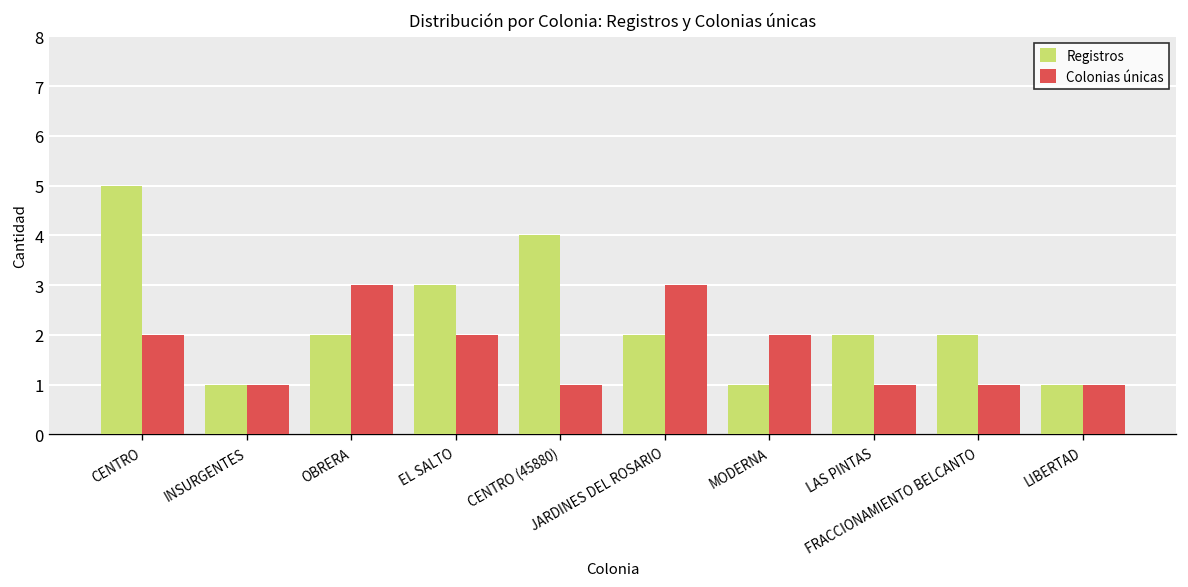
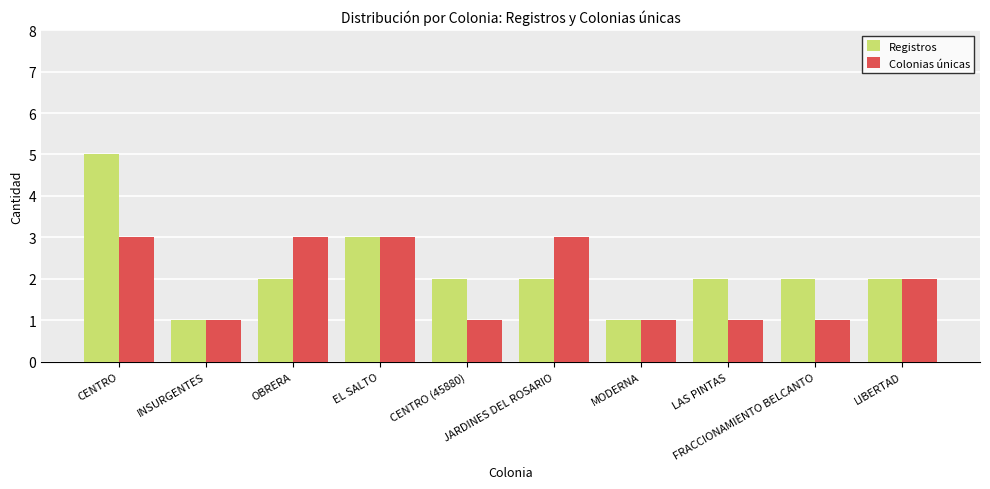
  {
    "Registros": {
      "CENTRO": 5,
      "INSURGENTES": 1,
      "OBRERA": 2,
      "EL SALTO": 3,
-     "CENTRO (45880)": 4,
+     "CENTRO (45880)": 2,
      "JARDINES DEL ROSARIO": 2,
      "MODERNA": 1,
      "LAS PINTAS": 2,
      "FRACCIONAMIENTO BELCANTO": 2,
-     "LIBERTAD": 1
+     "LIBERTAD": 2
    },
    "Colonias únicas": {
-     "CENTRO": 2,
+     "CENTRO": 3,
      "INSURGENTES": 1,
      "OBRERA": 3,
-     "EL SALTO": 2,
+     "EL SALTO": 3,
      "CENTRO (45880)": 1,
      "JARDINES DEL ROSARIO": 3,
-     "MODERNA": 2,
+     "MODERNA": 1,
      "LAS PINTAS": 1,
      "FRACCIONAMIENTO BELCANTO": 1,
-     "LIBERTAD": 1
+     "LIBERTAD": 2
    }
  }
